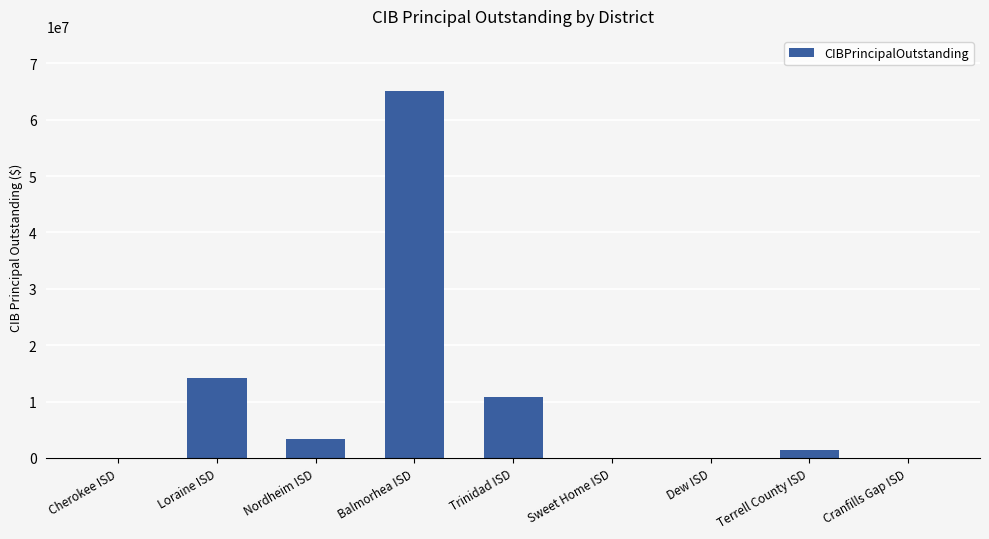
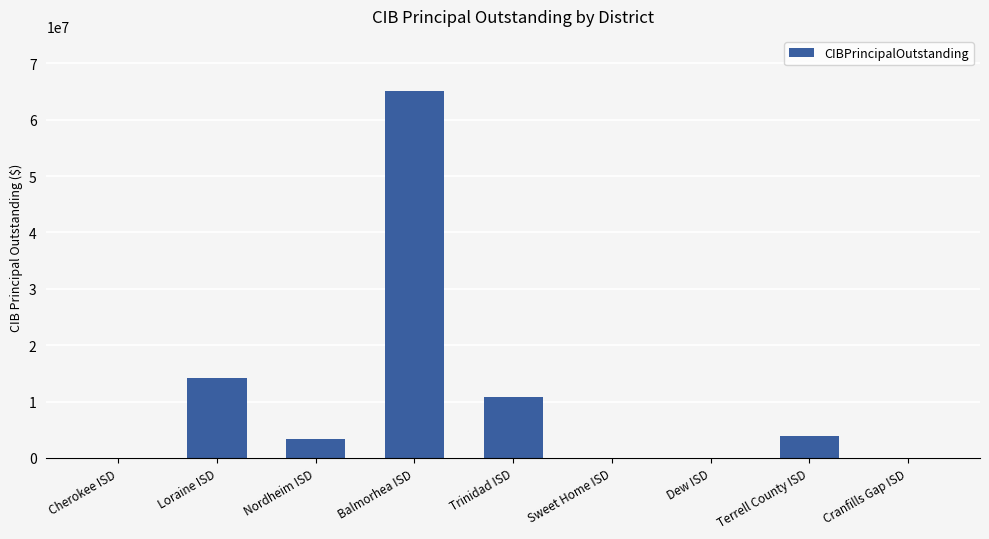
  {
    "Cherokee ISD": 0,
    "Loraine ISD": 14000000,
    "Nordheim ISD": 3000000,
    "Balmorhea ISD": 65000000,
    "Trinidad ISD": 11000000,
    "Sweet Home ISD": 0,
    "Dew ISD": 0,
-   "Terrell County ISD": 1000000,
+   "Terrell County ISD": 4000000,
    "Cranfills Gap ISD": 0
  }
